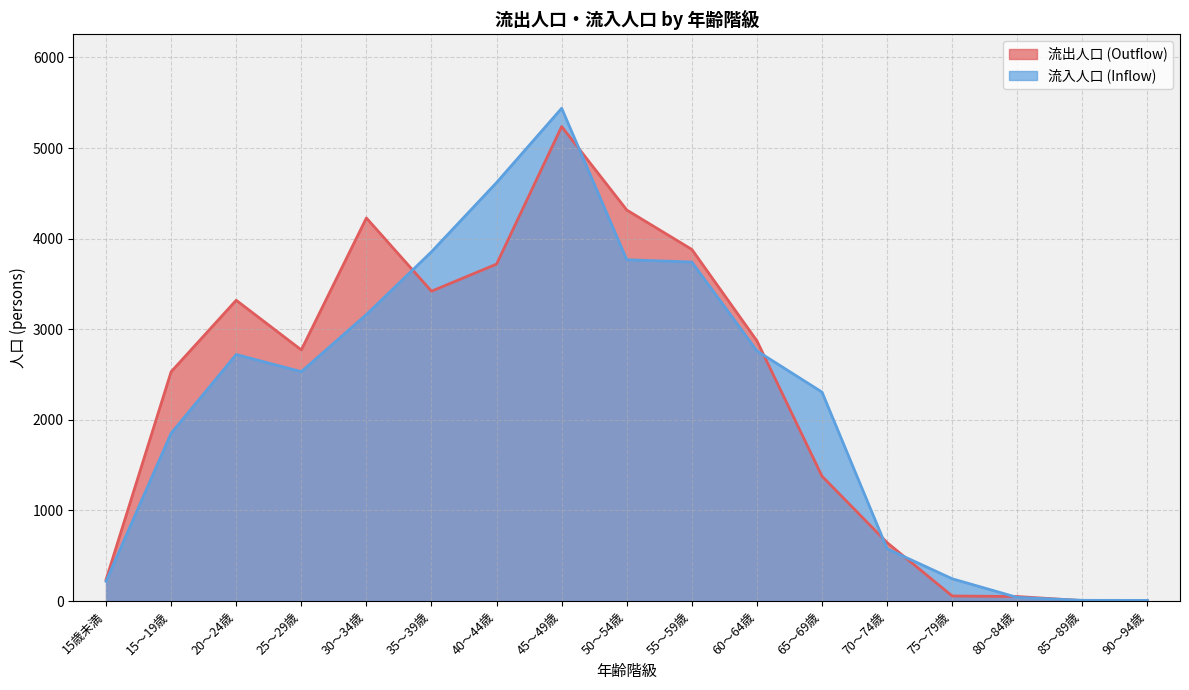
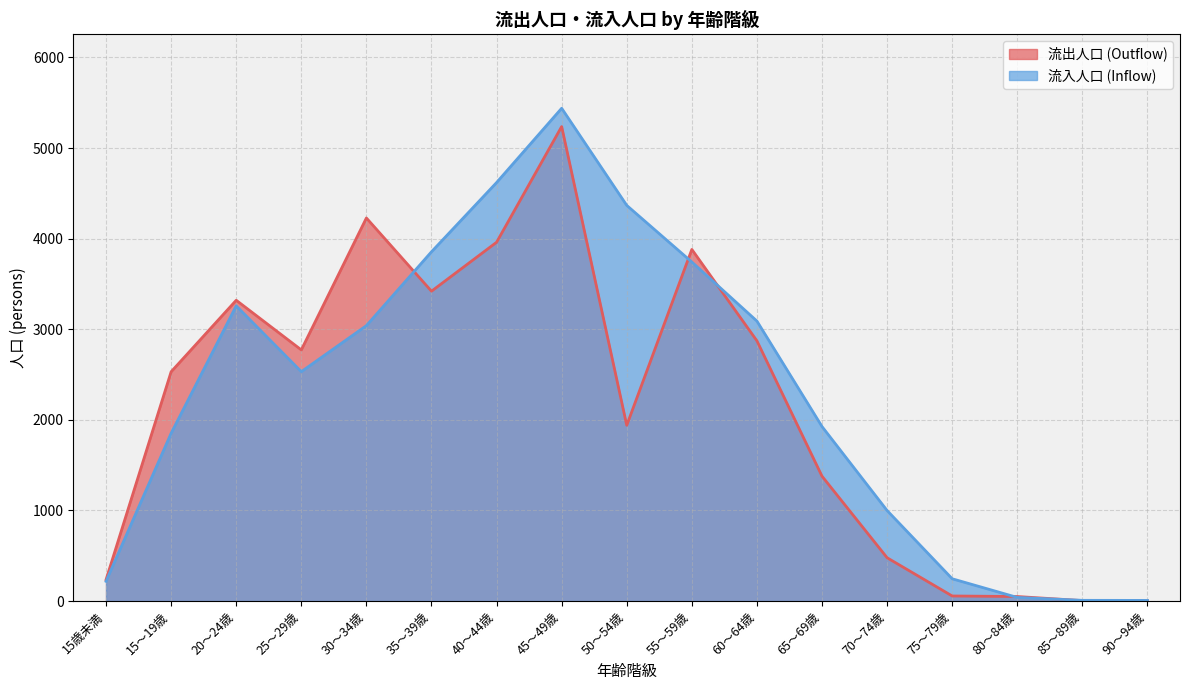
  {
    "流出人口 (Outflow)": {
      "15～19歳": 2500,
      "20～24歳": 3300,
      "25～29歳": 2800,
      "30～34歳": 4200,
      "35～39歳": 3400,
-     "40～44歳": 3700,
+     "40～44歳": 4000,
      "45～49歳": 5200,
-     "50～54歳": 4300,
+     "50～54歳": 1900,
      "55～59歳": 3900,
      "60～64歳": 2900,
      "65～69歳": 1400,
-     "70～74歳": 600,
+     "70～74歳": 500,
      "75～79歳": 100
    },
    "流入人口 (Inflow)": {
      "15～19歳": 1900,
-     "20～24歳": 2700,
+     "20～24歳": 3300,
      "25～29歳": 2500,
-     "30～34歳": 3200,
+     "30～34歳": 3000,
      "35～39歳": 3900,
      "40～44歳": 4600,
      "45～49歳": 5400,
-     "50～54歳": 3800,
+     "50～54歳": 4400,
      "55～59歳": 3700,
-     "60～64歳": 2800,
-     "65～69歳": 2300,
-     "70～74歳": 600,
+     "60～64歳": 3100,
+     "65～69歳": 1900,
+     "70～74歳": 1000,
      "75～79歳": 200
    }
  }
